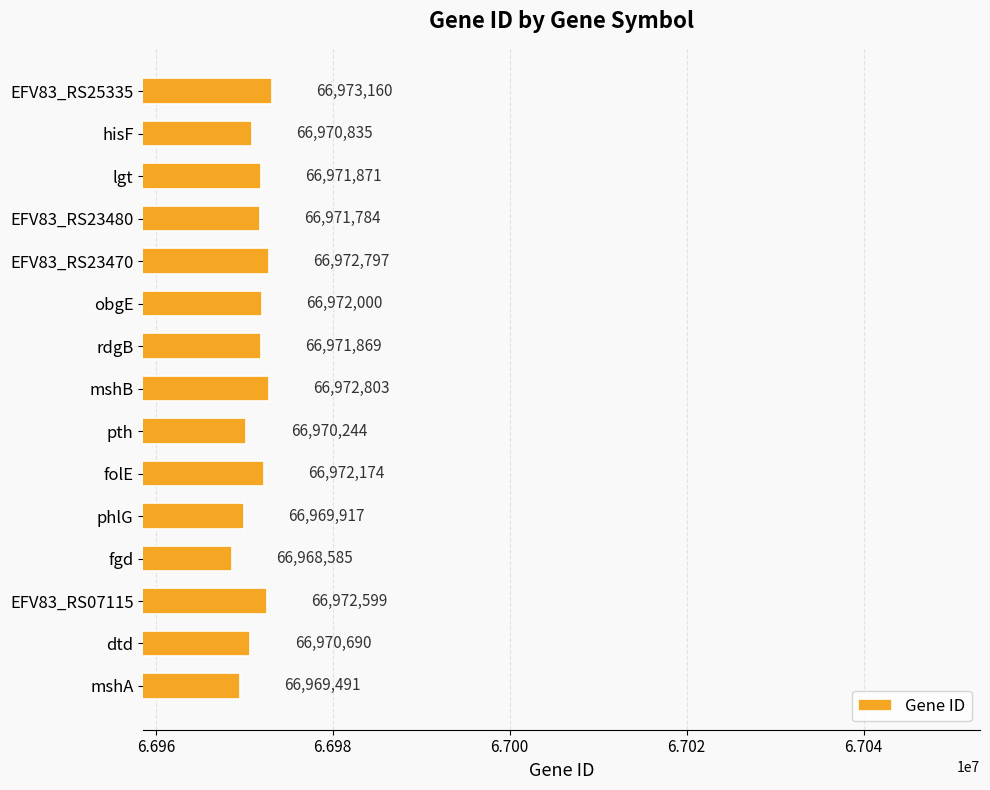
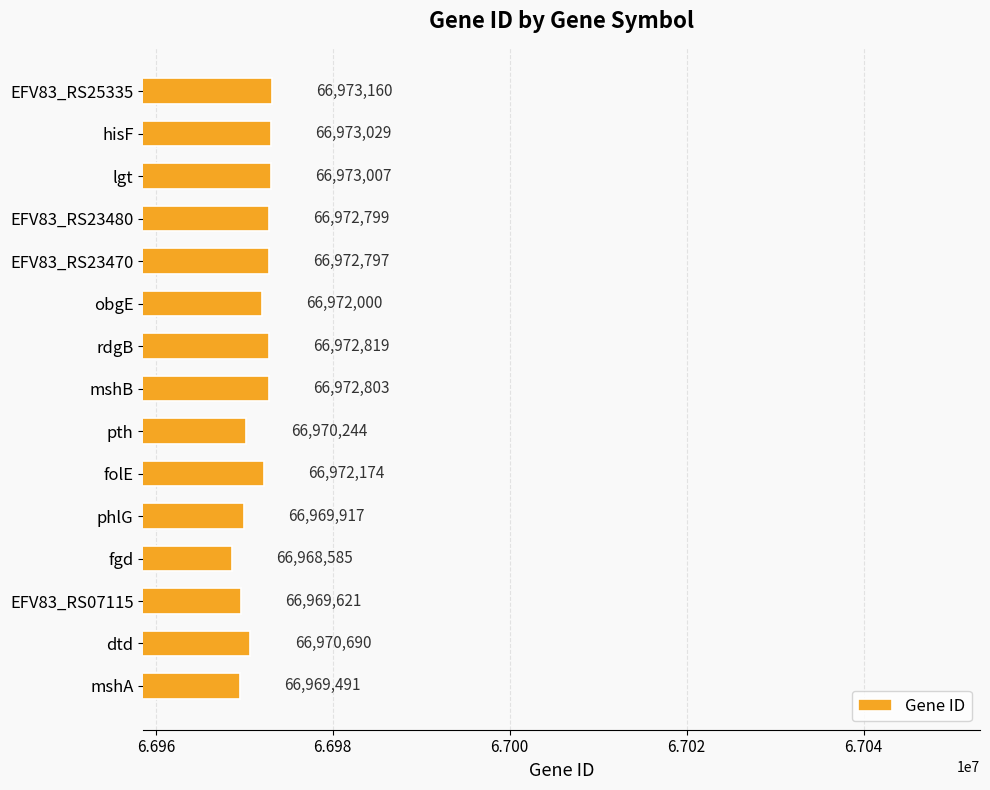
  {
-   "hisF": "66,970,835",
-   "lgt": "66,971,871",
-   "EFV83_RS23480": "66,971,784",
-   "rdgB": "66,971,869",
-   "EFV83_RS07115": "66,972,599"
+   "hisF": "66,973,029",
+   "lgt": "66,973,007",
+   "EFV83_RS23480": "66,972,799",
+   "rdgB": "66,972,819",
+   "EFV83_RS07115": "66,969,621"
  }
